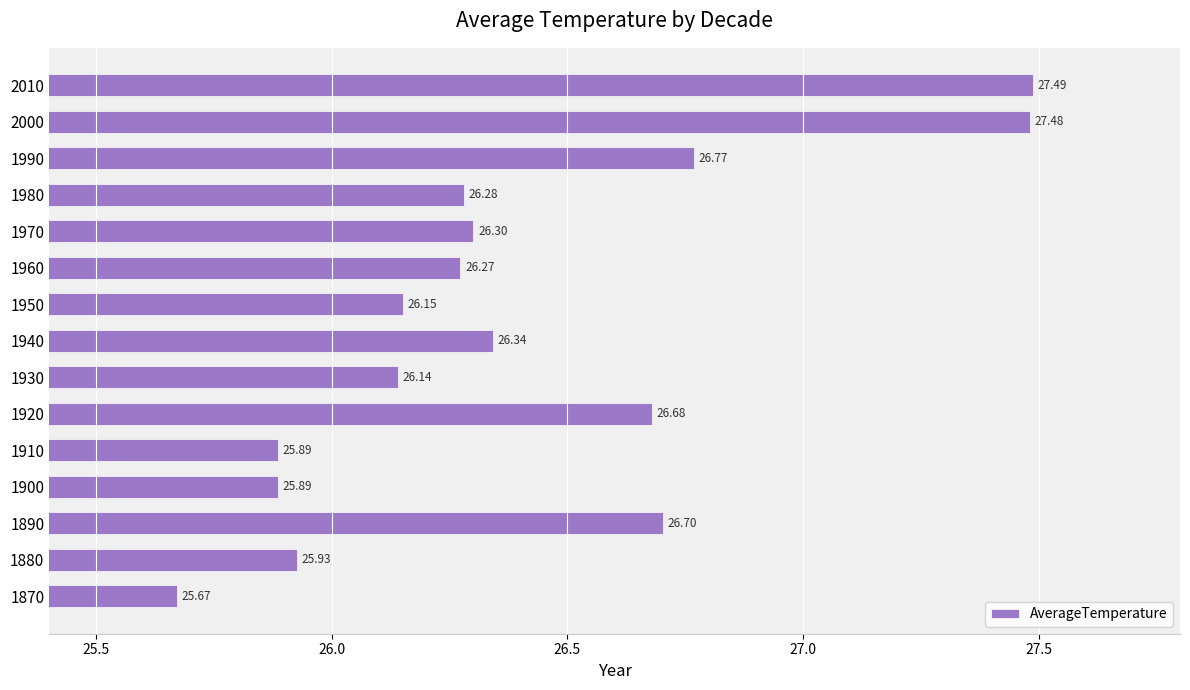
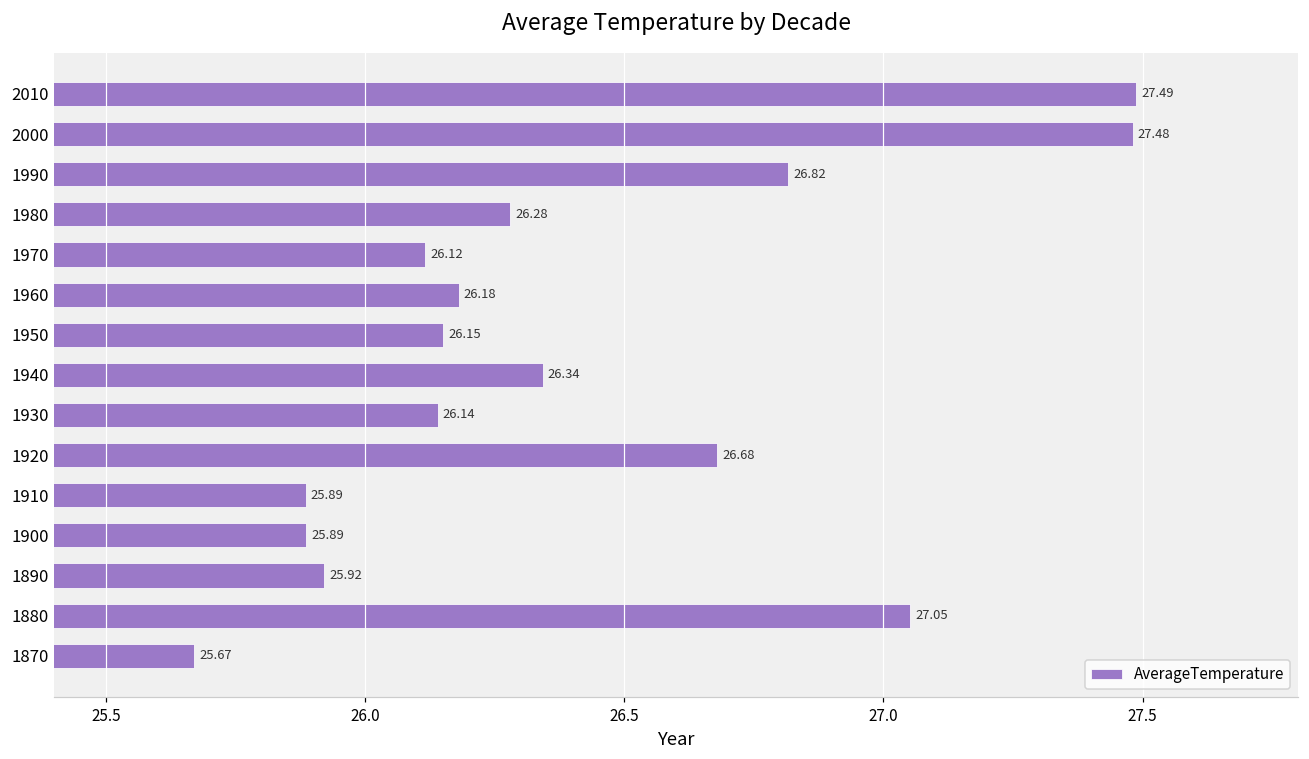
  {
    "2010": 27.49,
    "2000": 27.48,
-   "1990": 26.77,
+   "1990": 26.82,
    "1980": 26.28,
-   "1970": 26.30,
-   "1960": 26.27,
+   "1970": 26.12,
+   "1960": 26.18,
    "1950": 26.15,
    "1940": 26.34,
    "1930": 26.14,
    "1920": 26.68,
    "1910": 25.89,
    "1900": 25.89,
-   "1890": 26.70,
-   "1880": 25.93,
+   "1890": 25.92,
+   "1880": 27.05,
    "1870": 25.67
  }
